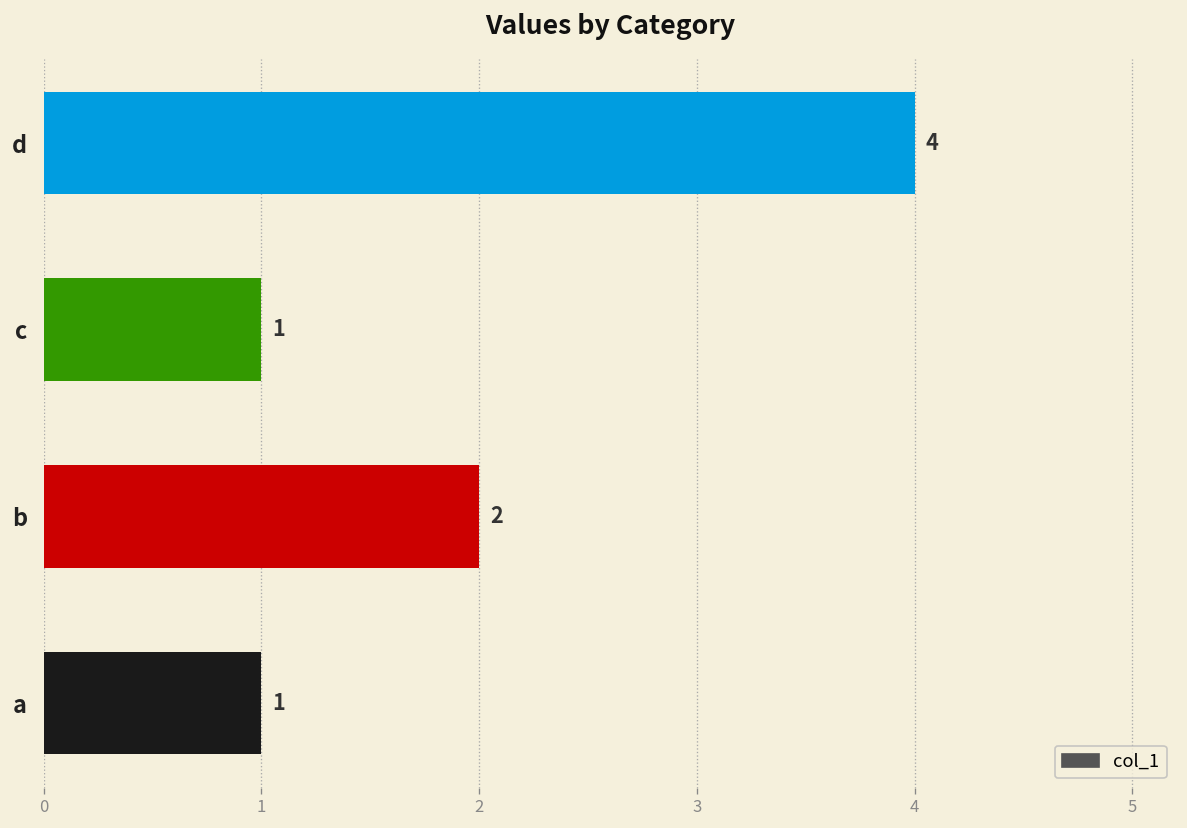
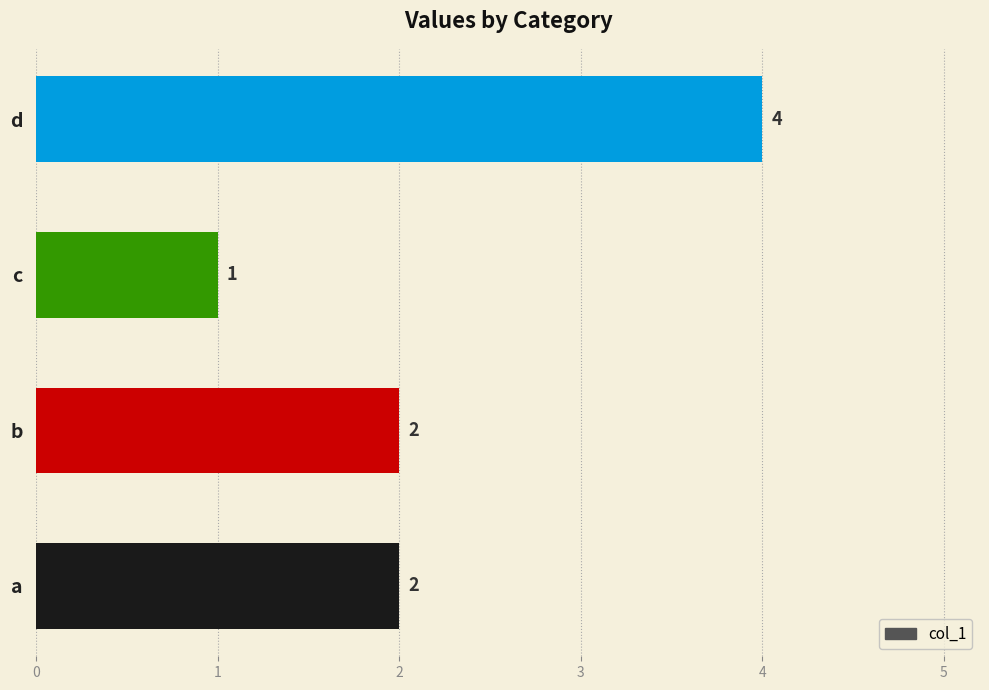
  {
    "d": 4,
    "c": 1,
    "b": 2,
-   "a": 1
+   "a": 2
  }
